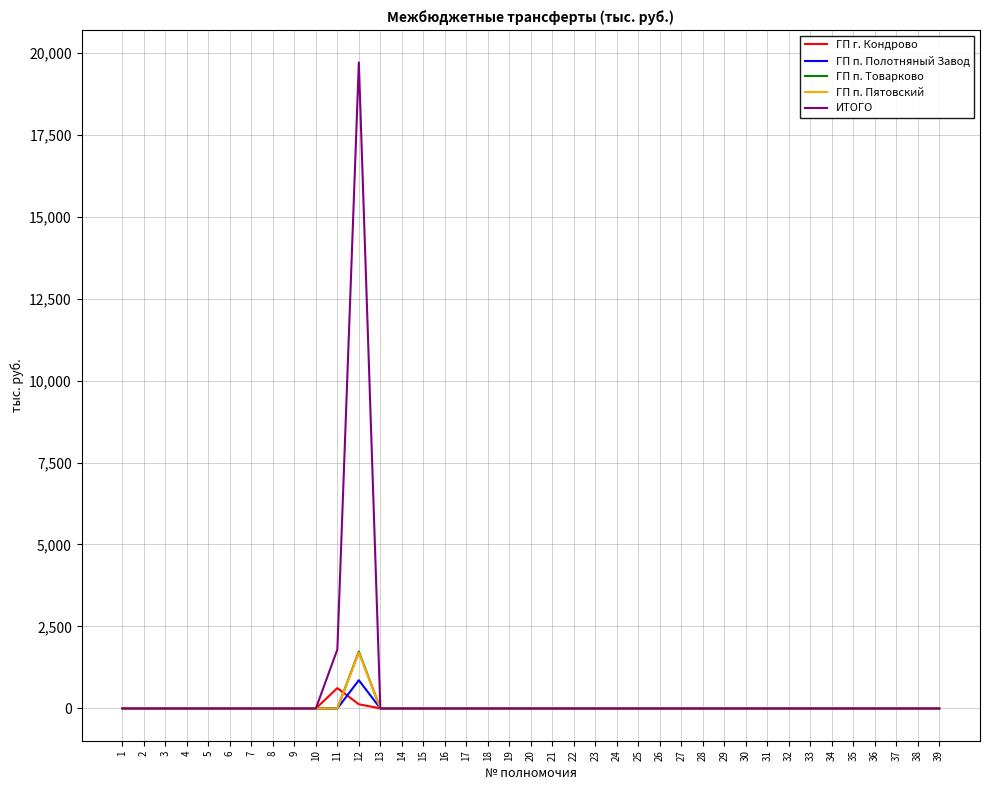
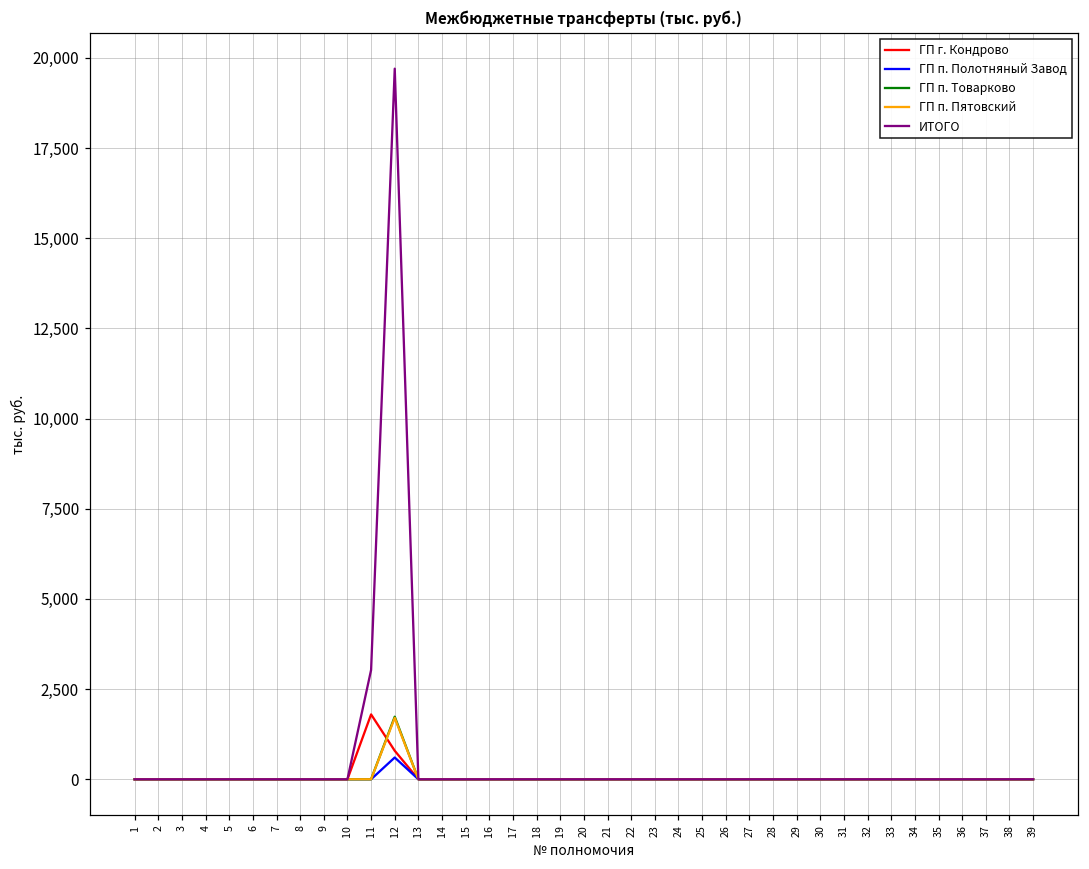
  {
    "ГП г. Кондрово": {
-     "11": "600",
-     "12": "100"
+     "11": "1,800",
+     "12": "800"
    },
    "ГП п. Полотняный Завод": {
-     "12": "900"
+     "12": "600"
    },
    "ИТОГО": {
-     "11": "1,800",
+     "11": "3,000",
      "12": "19,700"
    }
  }
